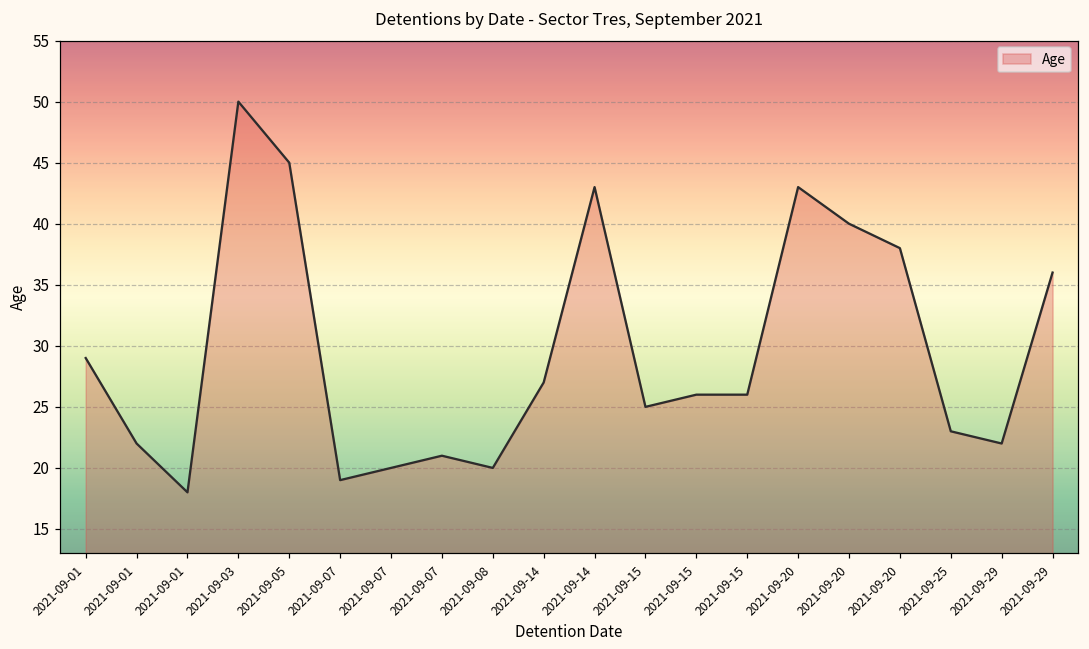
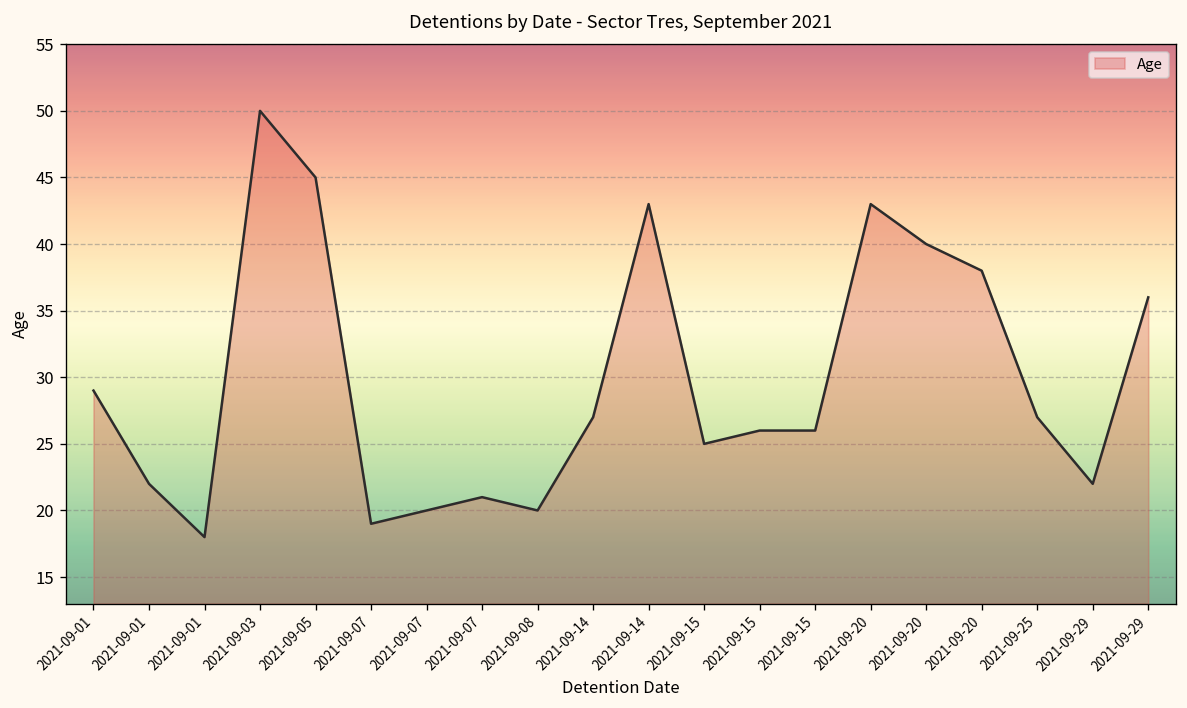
  {
    "2021-09-03": 50,
    "2021-09-05": 45,
    "2021-09-08": 20,
-   "2021-09-25": 23
+   "2021-09-25": 27
  }
